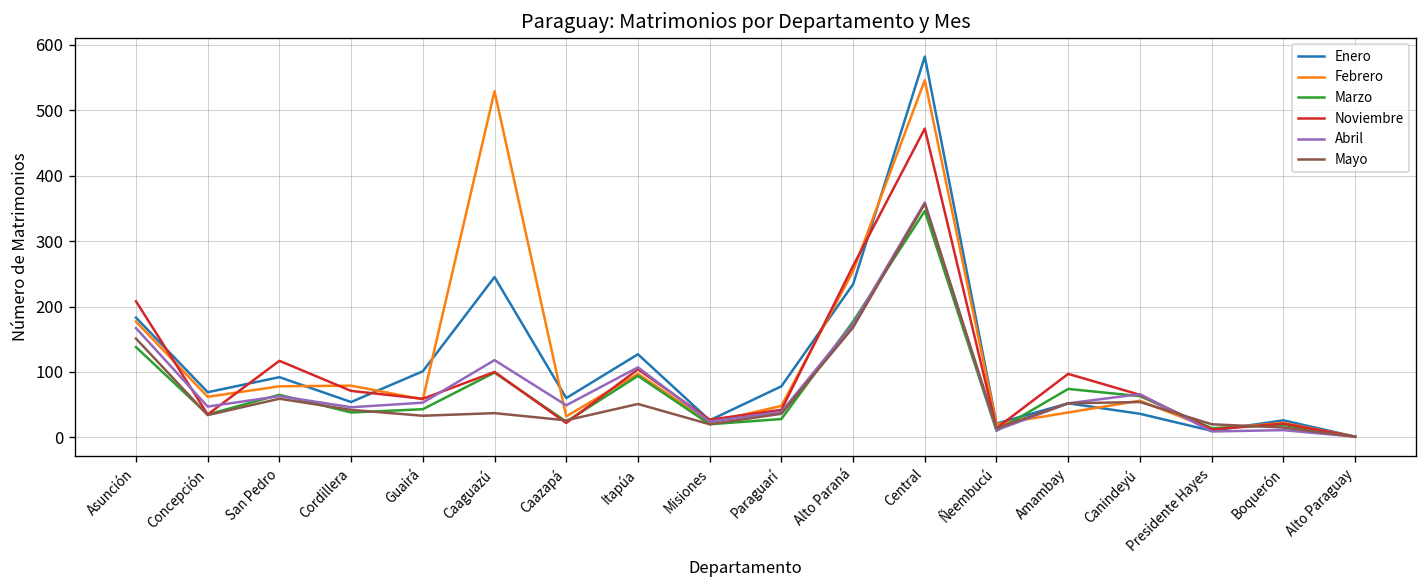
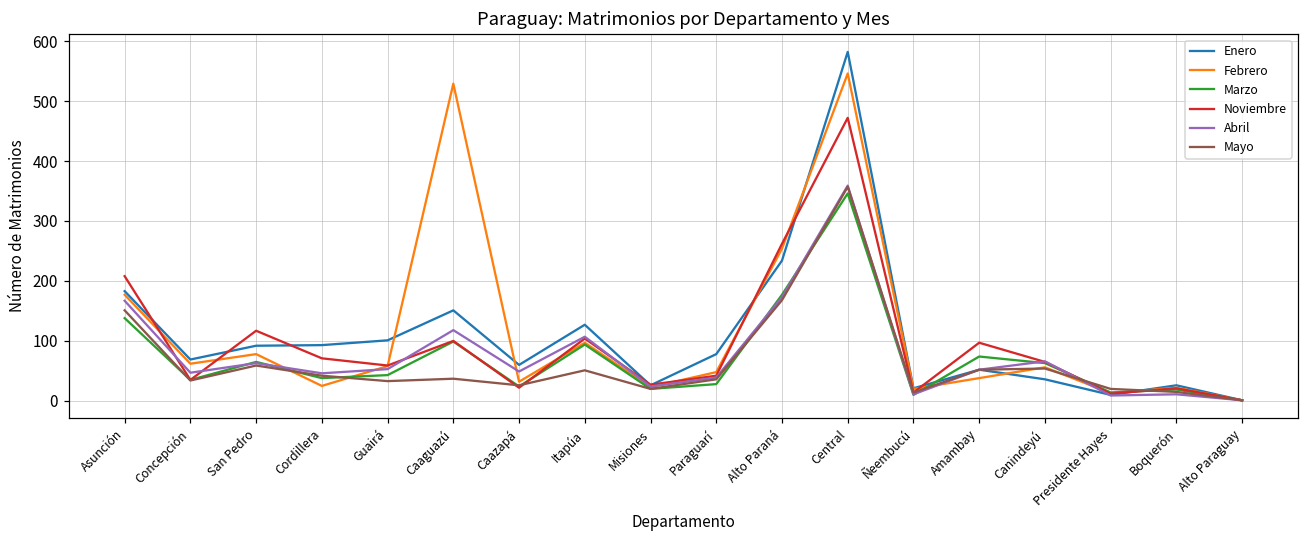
  {
    "Enero": {
      "Asunción": 180,
      "Concepción": 70,
      "San Pedro": 90,
-     "Cordillera": 50,
+     "Cordillera": 90,
      "Guairá": 100,
-     "Caaguazú": 250,
+     "Caaguazú": 150,
      "Caazapá": 60,
      "Itapúa": 130,
      "Paraguarí": 80,
      "Alto Paraná": 230,
      "Central": 580,
      "Canindeyú": 40
    },
    "Febrero": {
      "Asunción": 180,
      "Concepción": 60,
      "San Pedro": 80,
-     "Cordillera": 80,
+     "Cordillera": 30,
      "Caaguazú": 530,
      "Caazapá": 30,
      "Paraguarí": 50,
      "Alto Paraná": 250,
      "Central": 550,
      "Amambay": 40
    },
    "Marzo": {
      "Asunción": 140,
      "Guairá": 40,
      "Paraguarí": 30,
      "Central": 350,
      "Amambay": 70
    },
    "Noviembre": {
      "Asunción": 210,
      "San Pedro": 120,
      "Cordillera": 70,
      "Alto Paraná": 260,
      "Central": 470,
      "Amambay": 100
    },
    "Abril": {
      "Asunción": 170,
      "Concepción": 50,
      "Guairá": 50,
      "Caaguazú": 120,
      "Caazapá": 50
    },
    "Mayo": {
      "Asunción": 150,
      "Guairá": 30,
      "Caaguazú": 40,
      "Itapúa": 50,
      "Alto Paraná": 170,
      "Presidente Hayes": 20
    }
  }
